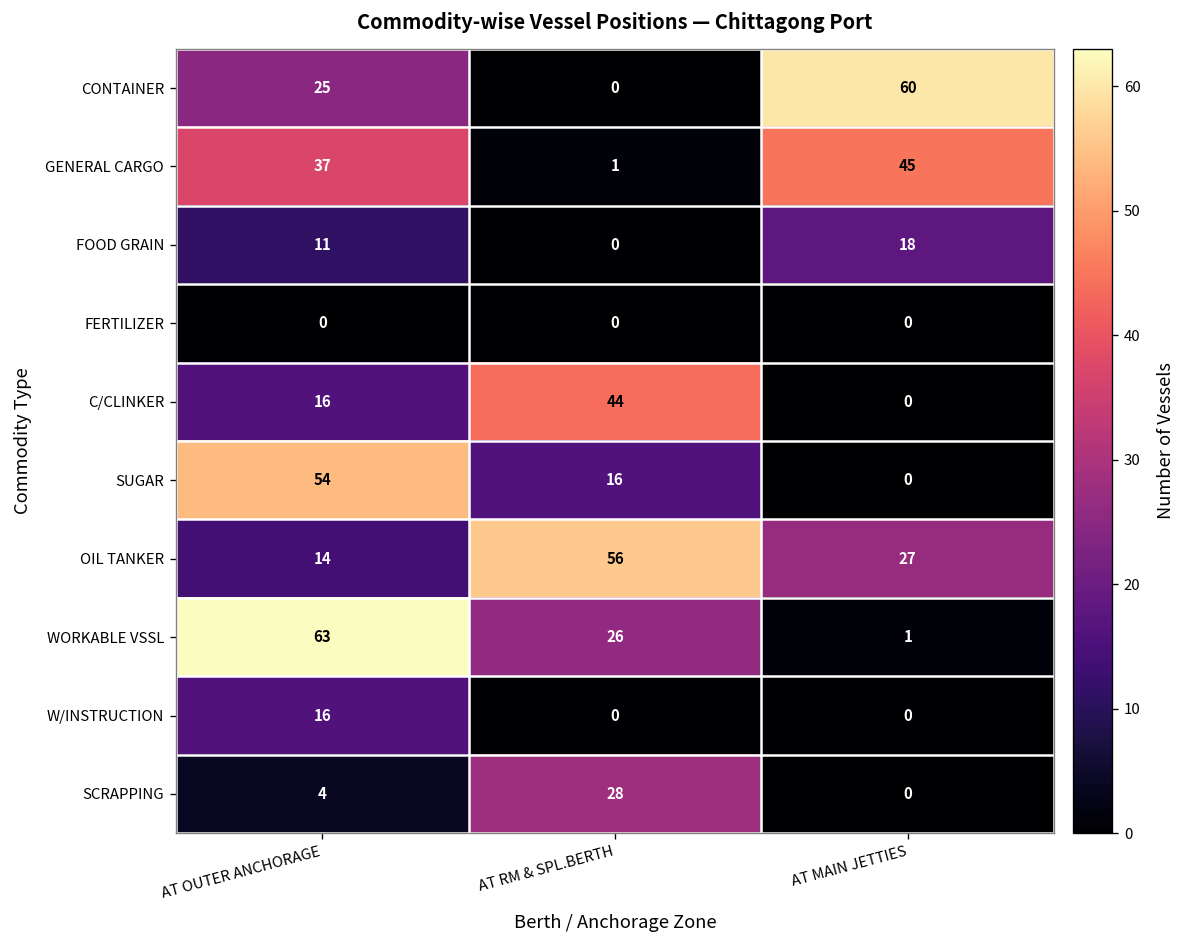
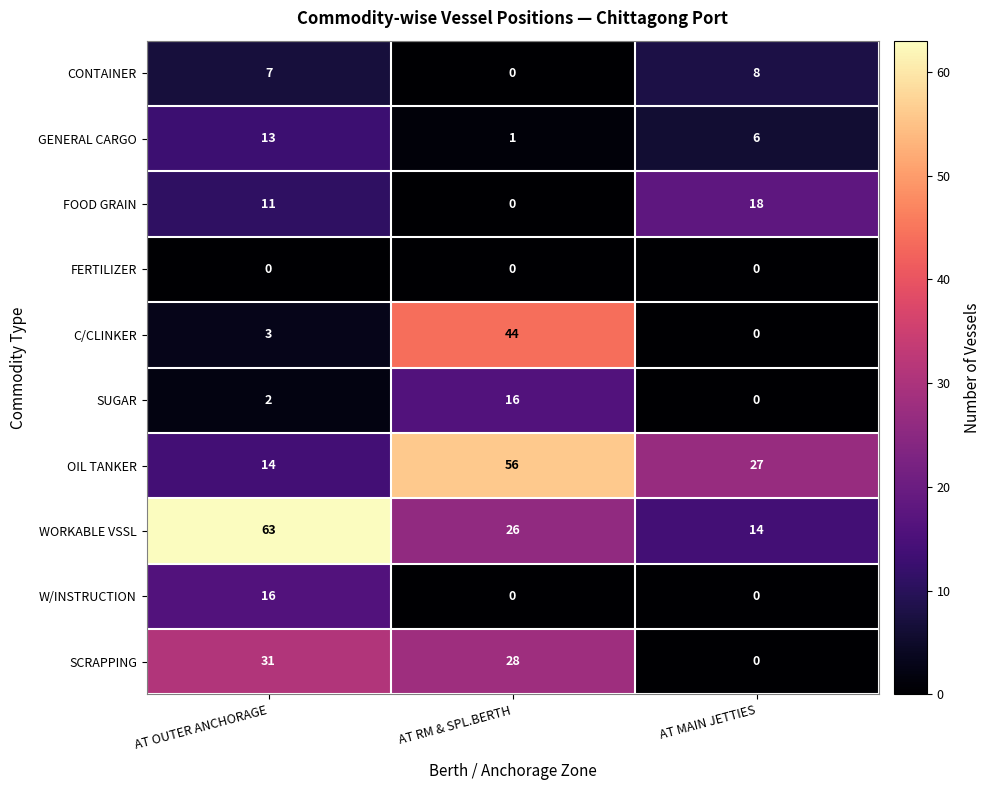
  {
    "CONTAINER": {
-     "AT OUTER ANCHORAGE": 25,
+     "AT OUTER ANCHORAGE": 7,
      "AT RM & SPL.BERTH": 0,
-     "AT MAIN JETTIES": 60
+     "AT MAIN JETTIES": 8
    },
    "GENERAL CARGO": {
-     "AT OUTER ANCHORAGE": 37,
+     "AT OUTER ANCHORAGE": 13,
      "AT RM & SPL.BERTH": 1,
-     "AT MAIN JETTIES": 45
+     "AT MAIN JETTIES": 6
    },
    "FOOD GRAIN": {
      "AT OUTER ANCHORAGE": 11,
      "AT RM & SPL.BERTH": 0,
      "AT MAIN JETTIES": 18
    },
    "FERTILIZER": {
      "AT OUTER ANCHORAGE": 0,
      "AT RM & SPL.BERTH": 0,
      "AT MAIN JETTIES": 0
    },
    "C/CLINKER": {
-     "AT OUTER ANCHORAGE": 16,
+     "AT OUTER ANCHORAGE": 3,
      "AT RM & SPL.BERTH": 44,
      "AT MAIN JETTIES": 0
    },
    "SUGAR": {
-     "AT OUTER ANCHORAGE": 54,
+     "AT OUTER ANCHORAGE": 2,
      "AT RM & SPL.BERTH": 16,
      "AT MAIN JETTIES": 0
    },
    "OIL TANKER": {
      "AT OUTER ANCHORAGE": 14,
      "AT RM & SPL.BERTH": 56,
      "AT MAIN JETTIES": 27
    },
    "WORKABLE VSSL": {
      "AT OUTER ANCHORAGE": 63,
      "AT RM & SPL.BERTH": 26,
-     "AT MAIN JETTIES": 1
+     "AT MAIN JETTIES": 14
    },
    "W/INSTRUCTION": {
      "AT OUTER ANCHORAGE": 16,
      "AT RM & SPL.BERTH": 0,
      "AT MAIN JETTIES": 0
    },
    "SCRAPPING": {
-     "AT OUTER ANCHORAGE": 4,
+     "AT OUTER ANCHORAGE": 31,
      "AT RM & SPL.BERTH": 28,
      "AT MAIN JETTIES": 0
    }
  }
